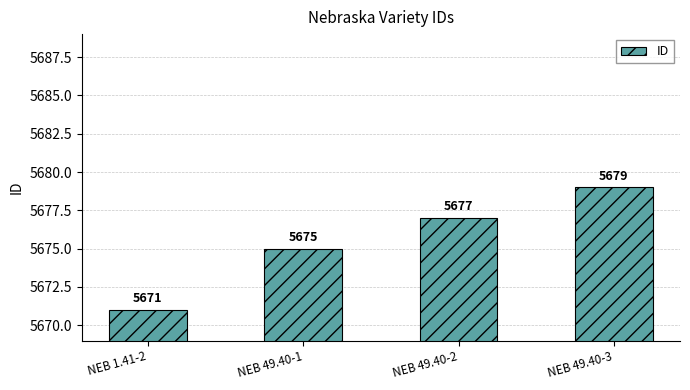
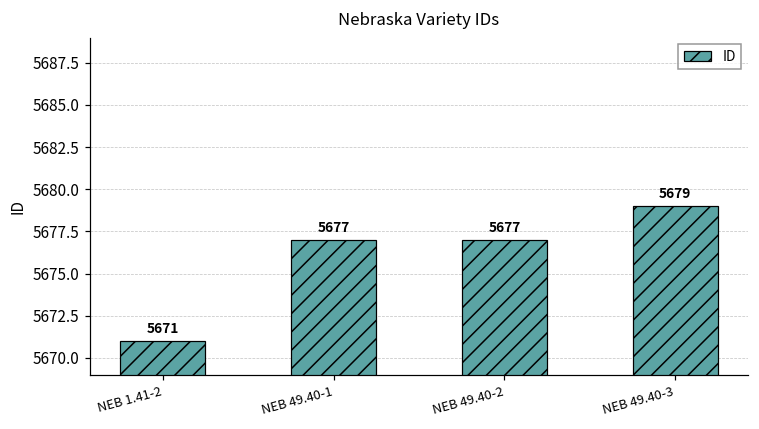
  {
    "NEB 1.41-2": 5671,
-   "NEB 49.40-1": 5675,
+   "NEB 49.40-1": 5677,
    "NEB 49.40-2": 5677,
    "NEB 49.40-3": 5679
  }
